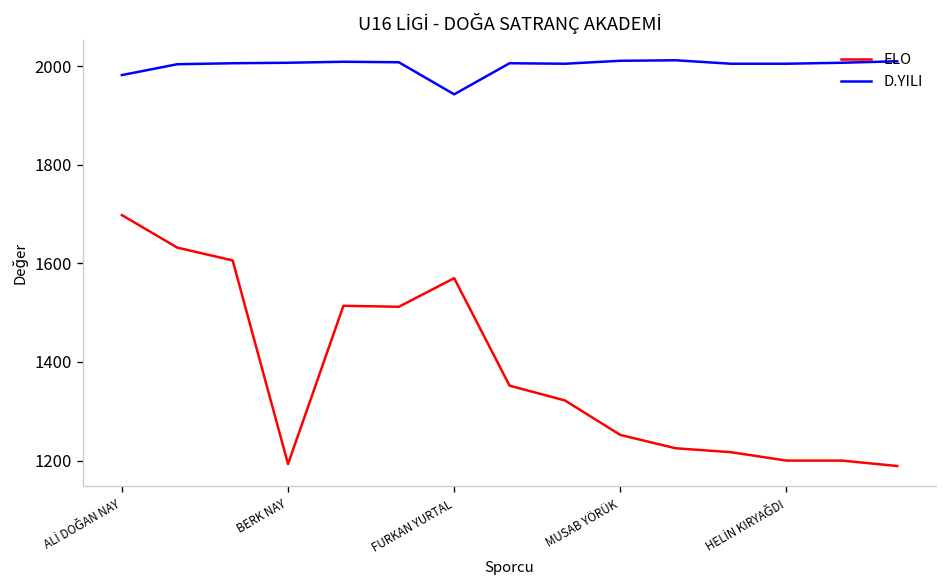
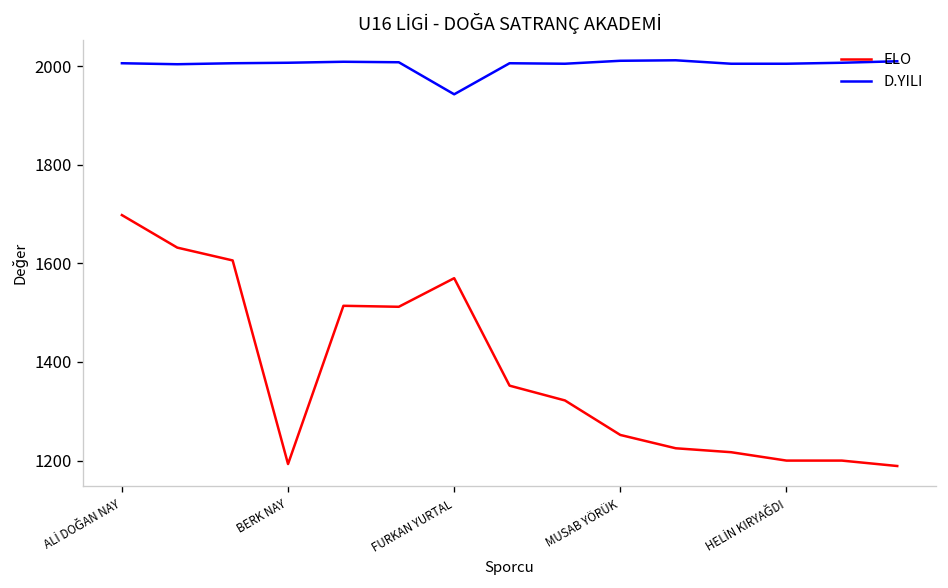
  {
    "ELO": {
      "ALİ DOĞAN NAY": 1700,
      "BERK NAY": 1190,
      "FURKAN YURTAL": 1570,
      "MUSAB YÖRÜK": 1250,
      "HELİN KIRYAĞDI": 1200
    },
    "D.YILI": {
-     "ALİ DOĞAN NAY": 1980,
+     "ALİ DOĞAN NAY": 2010,
      "BERK NAY": 2010,
      "FURKAN YURTAL": 1940,
      "MUSAB YÖRÜK": 2010,
      "HELİN KIRYAĞDI": 2010
    }
  }
